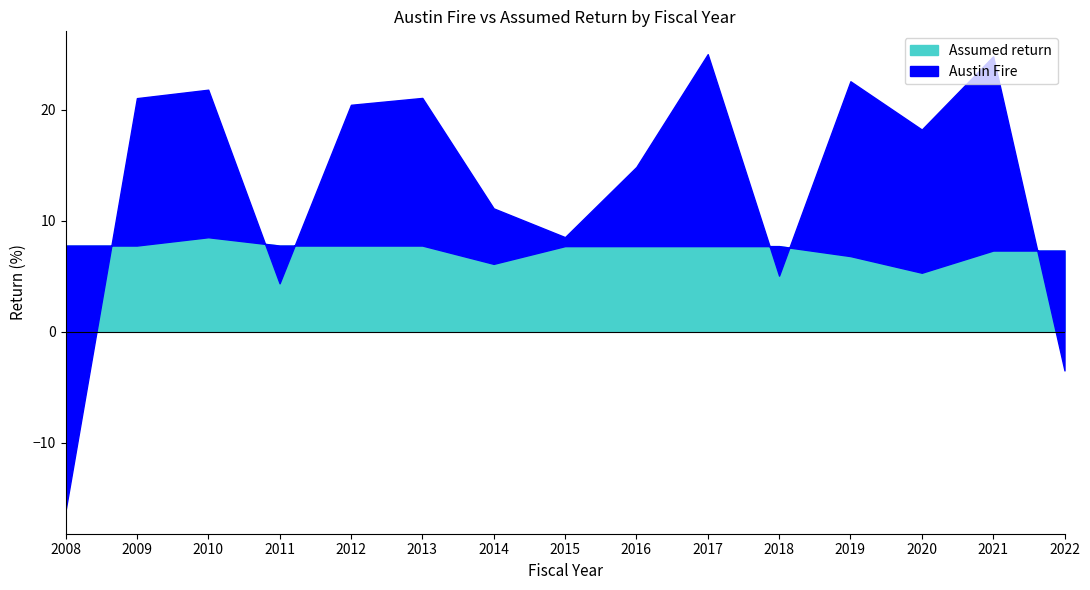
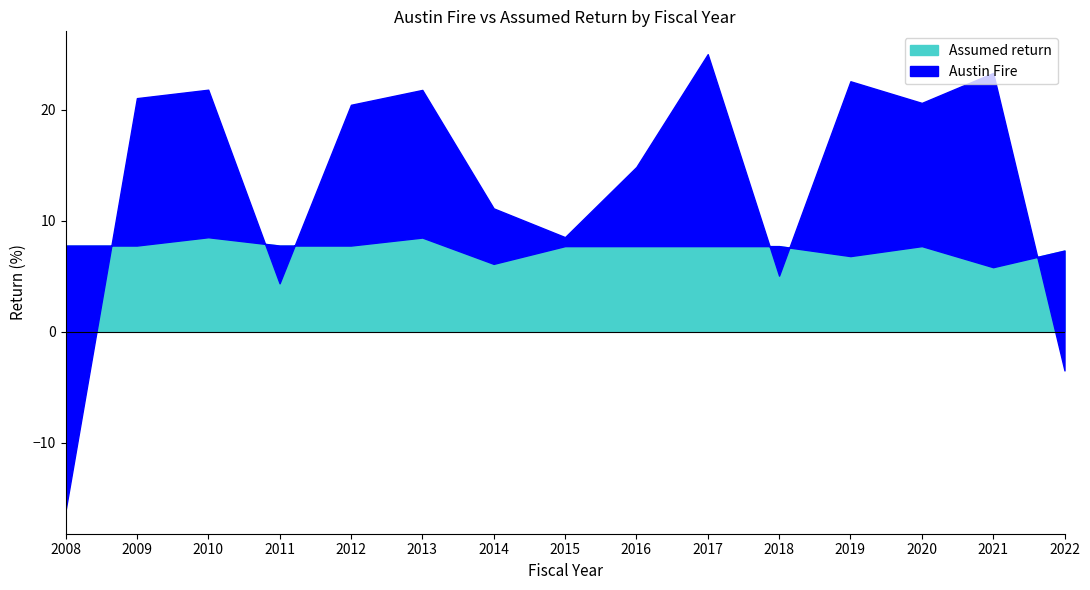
  {
    "Assumed return": {
-     "2013": 7.8,
-     "2020": 5.3,
-     "2021": 7.3
+     "2013": 8.5,
+     "2020": 7.7,
+     "2021": 5.8
    },
    "Austin Fire": {
      "2009": 13.3,
      "2010": 13.3,
      "2012": 12.7,
      "2013": 13.3,
      "2014": 5.0,
      "2015": 0.8,
      "2016": 7.1,
      "2017": 17.3,
      "2019": 15.8,
      "2020": 12.9
    }
  }
